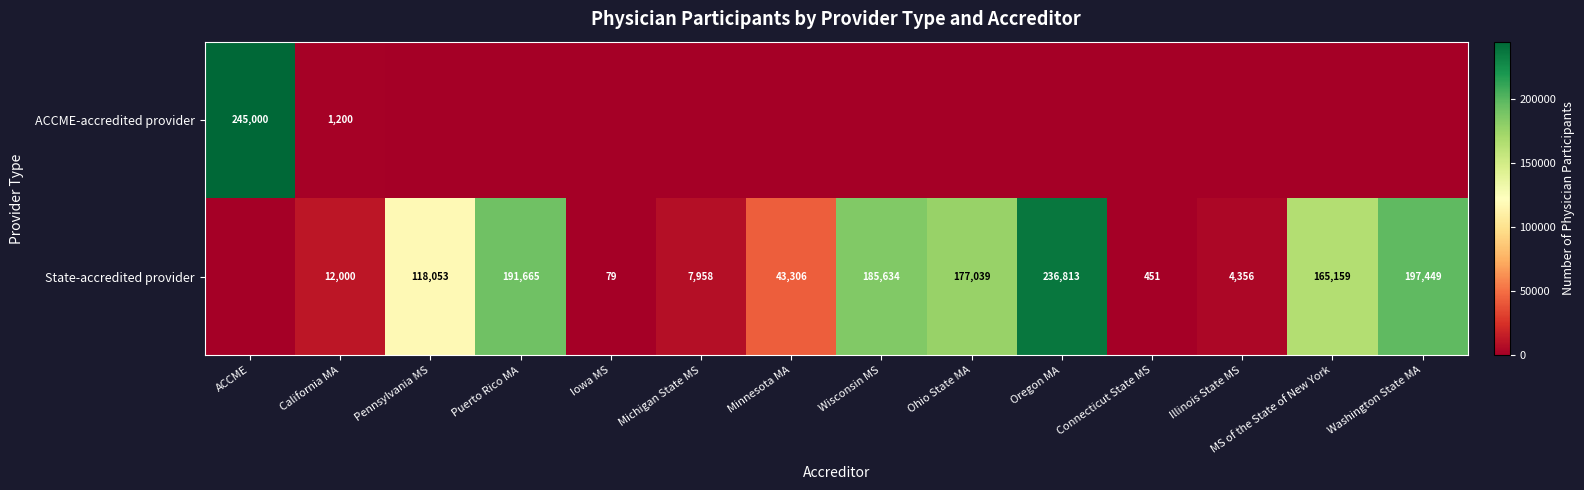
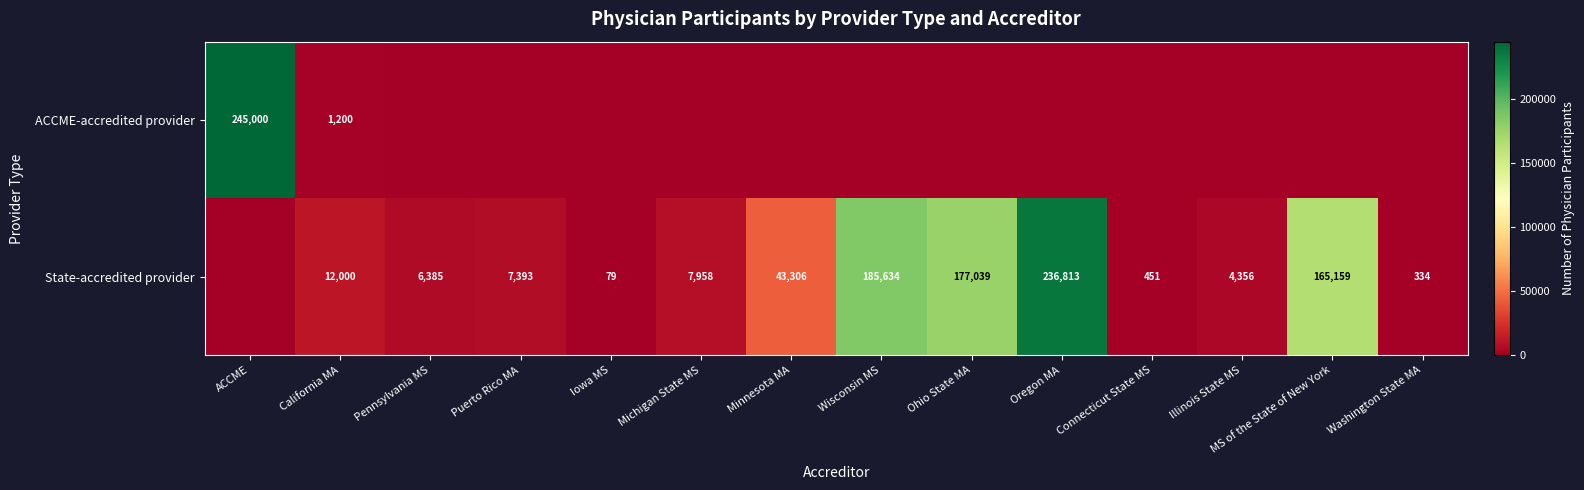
  {
    "ACCME-accredited provider": {
      "ACCME": "245,000",
      "California MA": "1,200"
    },
    "State-accredited provider": {
      "California MA": "12,000",
-     "Pennsylvania MS": "118,053",
-     "Puerto Rico MA": "191,665",
+     "Pennsylvania MS": "6,385",
+     "Puerto Rico MA": "7,393",
      "Iowa MS": "79",
      "Michigan State MS": "7,958",
      "Minnesota MA": "43,306",
      "Wisconsin MS": "185,634",
      "Ohio State MA": "177,039",
      "Oregon MA": "236,813",
      "Connecticut State MS": "451",
      "Illinois State MS": "4,356",
      "MS of the State of New York": "165,159",
-     "Washington State MA": "197,449"
+     "Washington State MA": "334"
    }
  }
